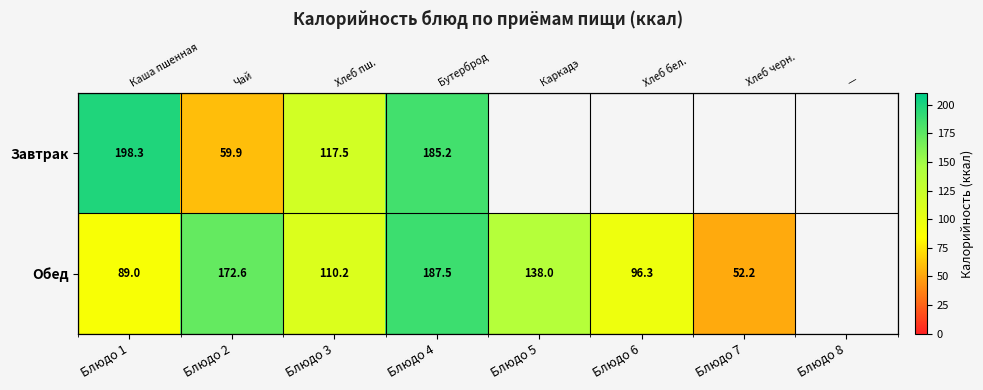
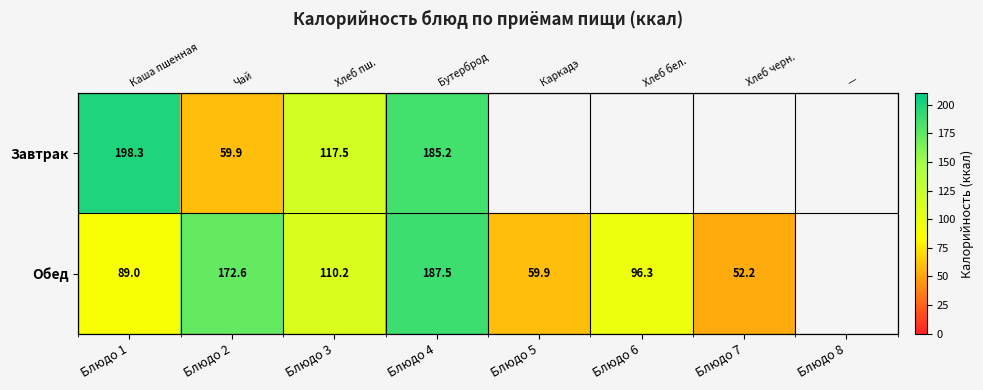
  {
    "Завтрак": {
      "Блюдо 1": 198.3,
      "Блюдо 2": 59.9,
      "Блюдо 3": 117.5,
      "Блюдо 4": 185.2
    },
    "Обед": {
      "Блюдо 1": 89.0,
      "Блюдо 2": 172.6,
      "Блюдо 3": 110.2,
      "Блюдо 4": 187.5,
-     "Блюдо 5": 138.0,
+     "Блюдо 5": 59.9,
      "Блюдо 6": 96.3,
      "Блюдо 7": 52.2
    }
  }
